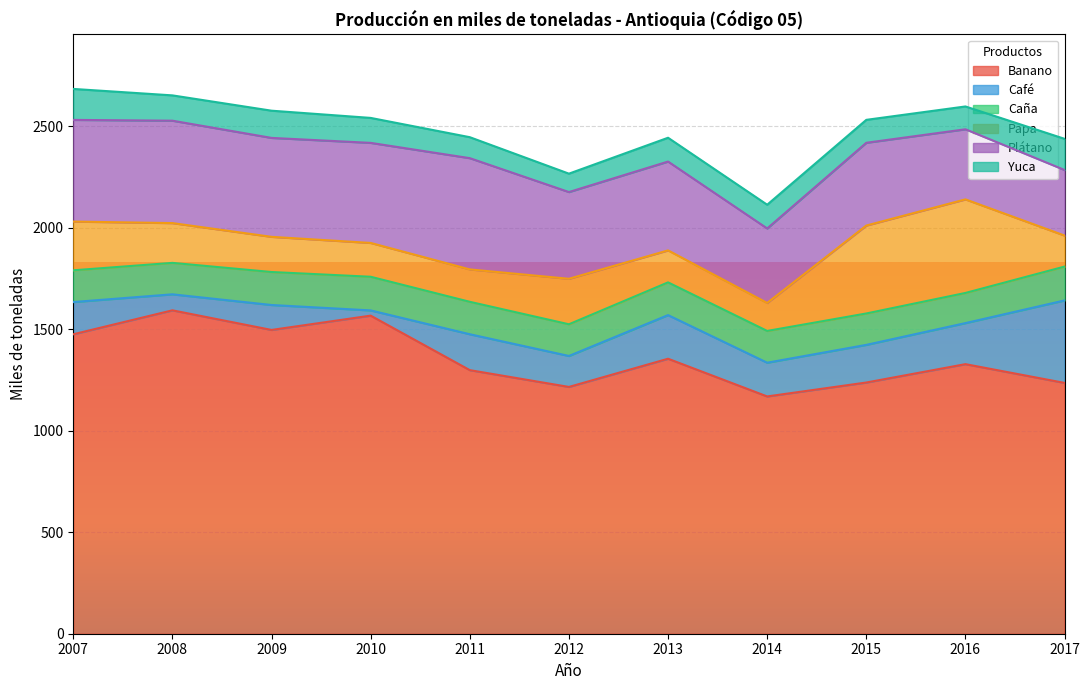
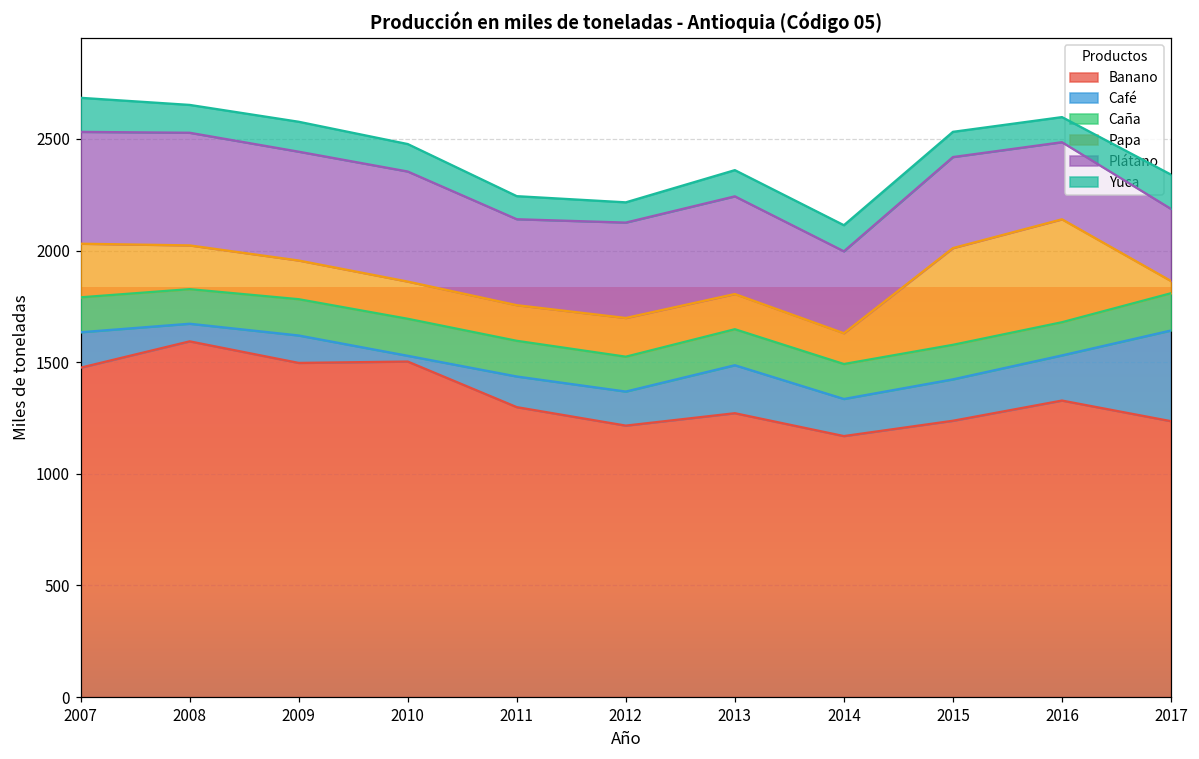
  {
    "Banano": {
      "2007": 1480,
      "2008": 1590,
      "2009": 1500,
-     "2010": 1570,
+     "2010": 1500,
      "2011": 1300,
      "2012": 1220,
-     "2013": 1350,
+     "2013": 1270,
      "2014": 1170,
      "2015": 1240,
      "2016": 1330,
      "2017": 1240
    },
    "Café": {
      "2007": 160,
      "2008": 80,
      "2009": 120,
      "2010": 30,
-     "2011": 180,
+     "2011": 140,
      "2012": 150,
      "2013": 210,
      "2014": 170,
      "2015": 190,
      "2016": 200,
      "2017": 410
    },
    "Papa": {
      "2007": 240,
      "2008": 200,
      "2009": 170,
      "2010": 170,
      "2011": 160,
-     "2012": 220,
+     "2012": 170,
      "2013": 160,
      "2014": 140,
      "2015": 430,
      "2016": 460,
-     "2017": 150
+     "2017": 50
    },
    "Plátano": {
      "2007": 500,
      "2008": 500,
      "2009": 490,
      "2010": 490,
-     "2011": 550,
+     "2011": 390,
      "2012": 430,
      "2013": 440,
      "2014": 370,
      "2015": 410,
      "2016": 350,
      "2017": 320
    }
  }
